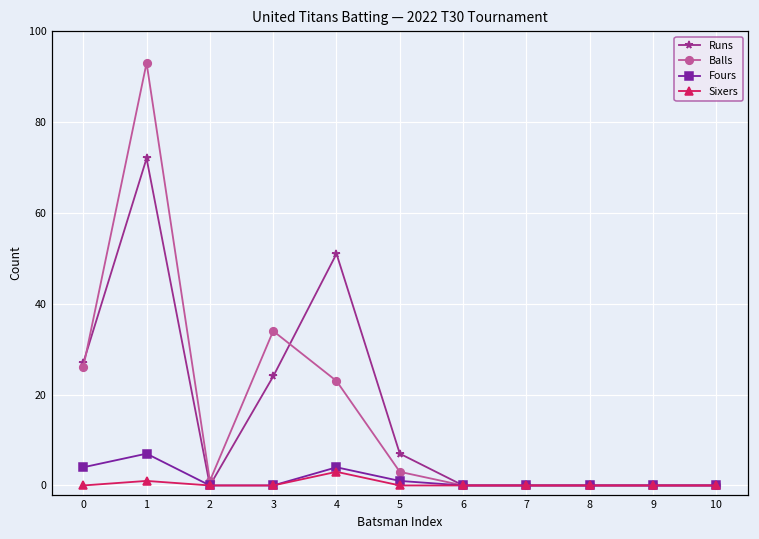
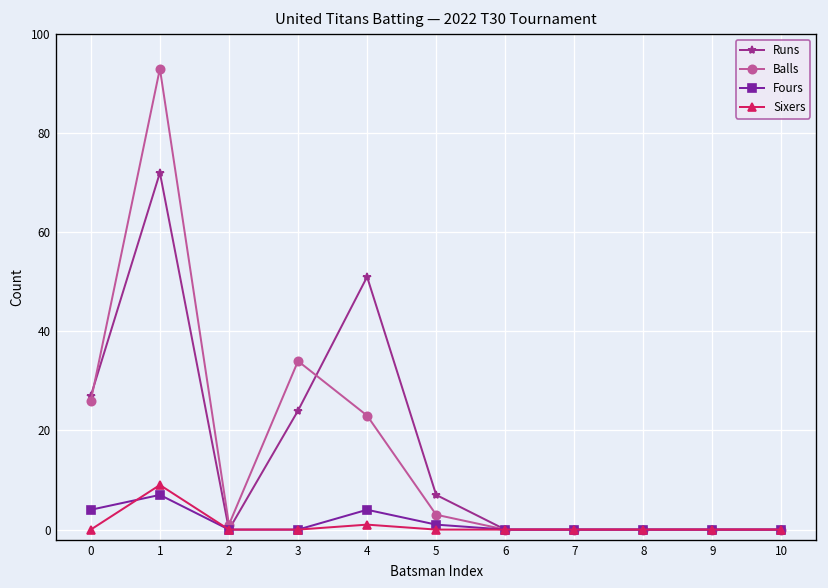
  {
    "Sixers": {
      "0": 0,
-     "1": 1,
-     "4": 3,
+     "1": 9,
+     "4": 1,
      "5": 0
    }
  }
